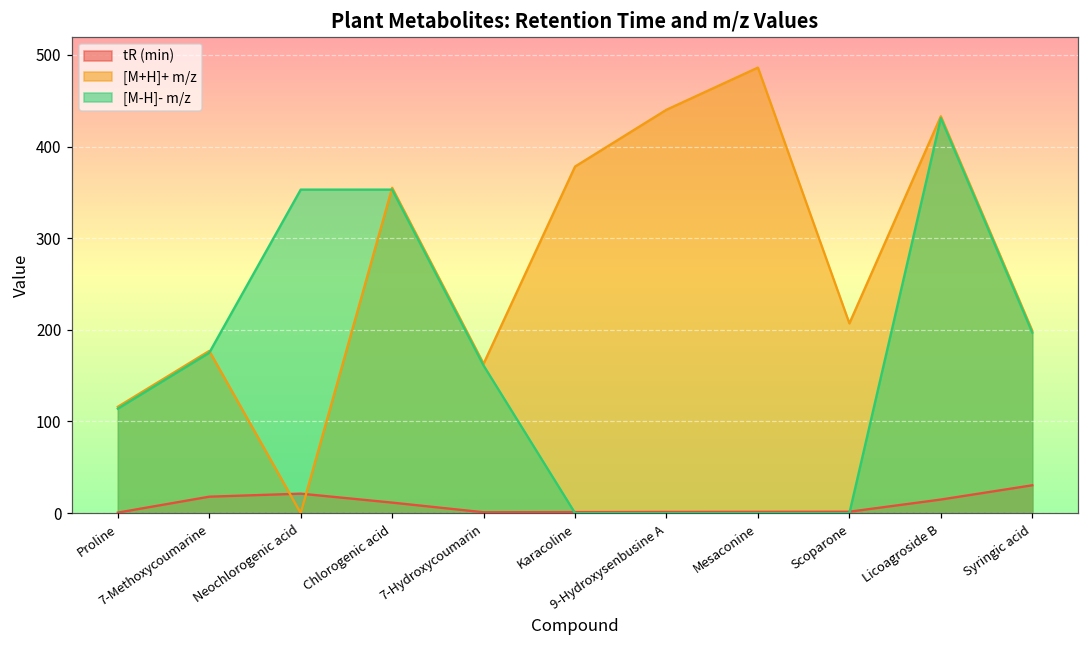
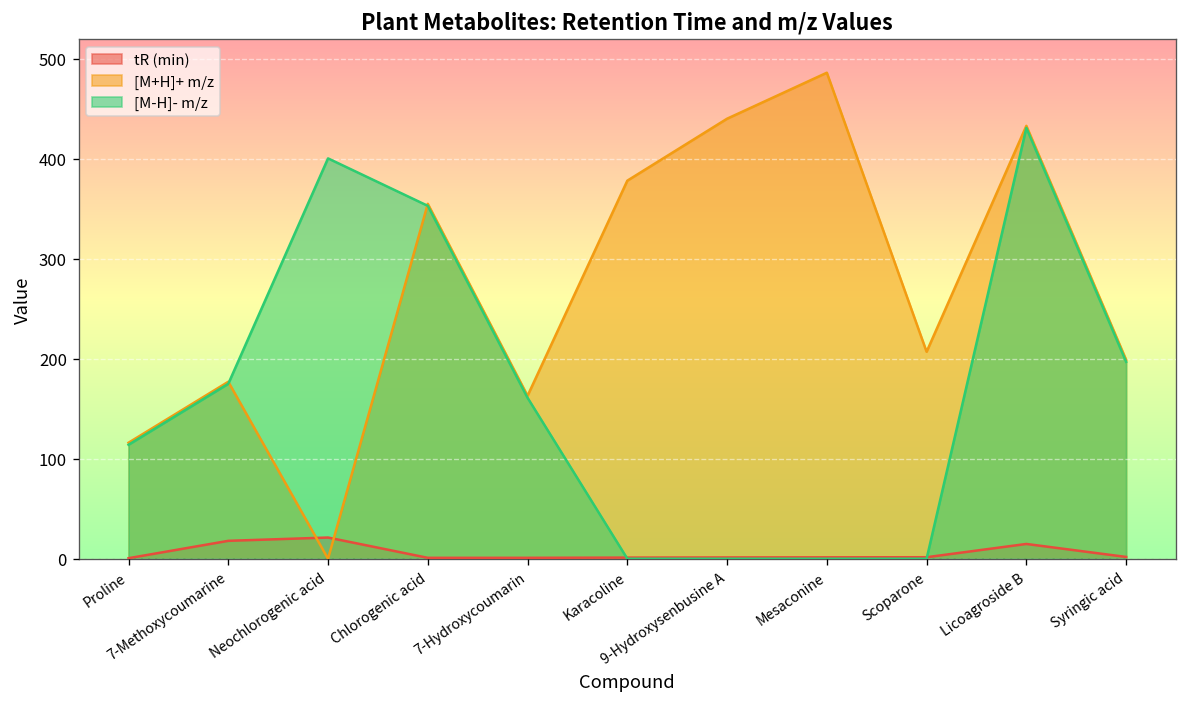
  {
    "tR (min)": {
      "Proline": 0,
      "7-Methoxycoumarine": 20,
      "Neochlorogenic acid": 20,
-     "Chlorogenic acid": 10,
+     "Chlorogenic acid": 0,
      "7-Hydroxycoumarin": 0,
      "Licoagroside B": 10,
-     "Syringic acid": 30
+     "Syringic acid": 0
    },
    "[M+H]+ m/z": {
      "Neochlorogenic acid": 0,
      "Karacoline": 380,
      "9-Hydroxysenbusine A": 440,
      "Mesaconine": 490,
      "Scoparone": 210
    },
    "[M-H]- m/z": {
-     "Neochlorogenic acid": 350
+     "Neochlorogenic acid": 400
    }
  }
